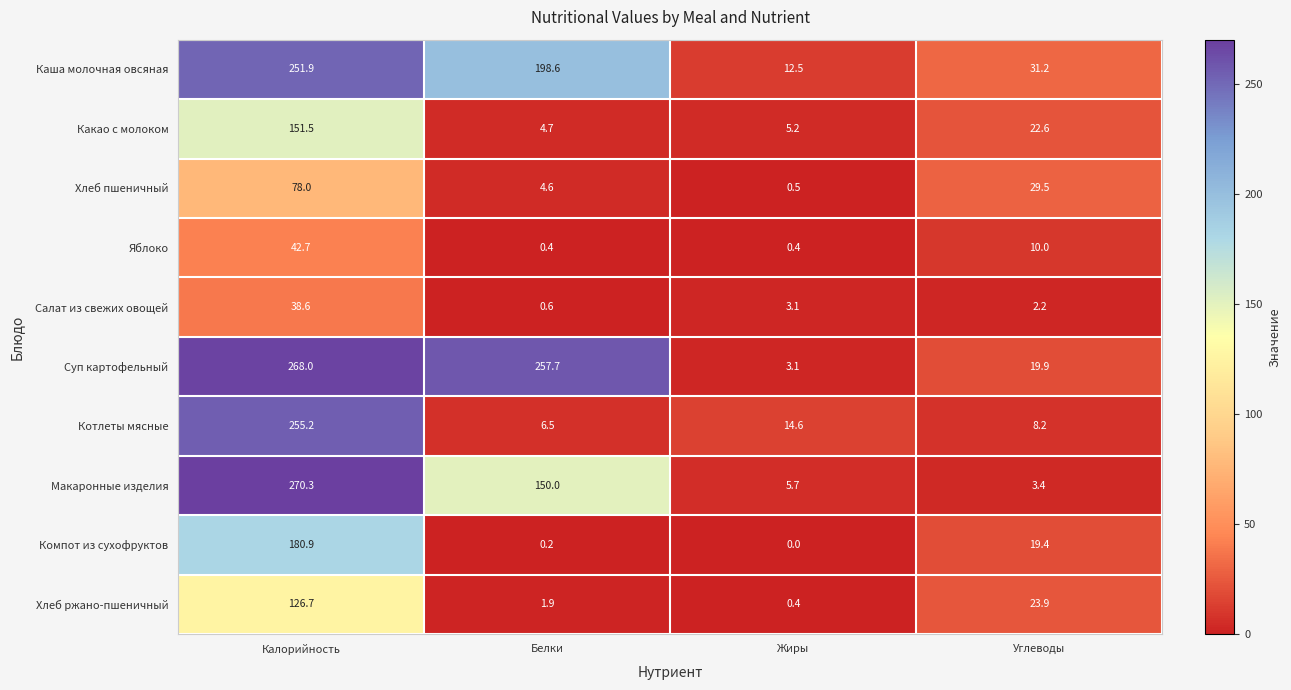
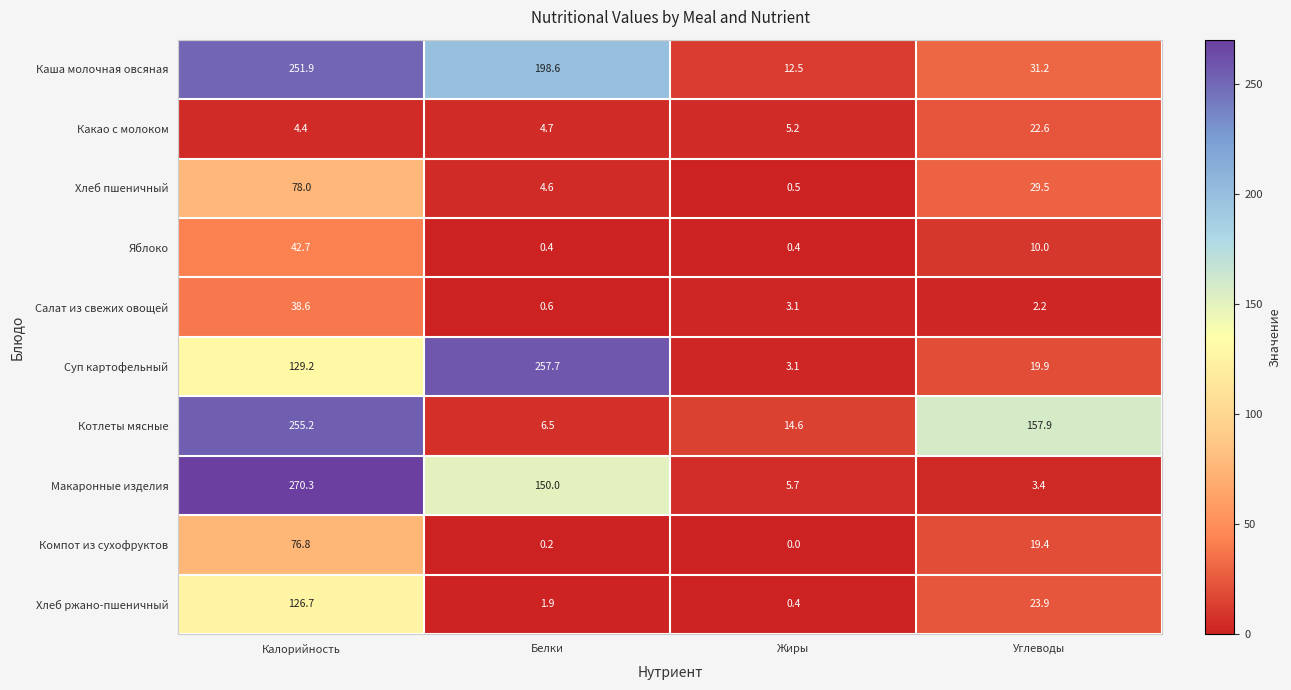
  {
    "Каша молочная овсяная": {
      "Калорийность": 251.9,
      "Белки": 198.6,
      "Жиры": 12.5,
      "Углеводы": 31.2
    },
    "Какао с молоком": {
-     "Калорийность": 151.5,
+     "Калорийность": 4.4,
      "Белки": 4.7,
      "Жиры": 5.2,
      "Углеводы": 22.6
    },
    "Хлеб пшеничный": {
      "Калорийность": 78.0,
      "Белки": 4.6,
      "Жиры": 0.5,
      "Углеводы": 29.5
    },
    "Яблоко": {
      "Калорийность": 42.7,
      "Белки": 0.4,
      "Жиры": 0.4,
      "Углеводы": 10.0
    },
    "Салат из свежих овощей": {
      "Калорийность": 38.6,
      "Белки": 0.6,
      "Жиры": 3.1,
      "Углеводы": 2.2
    },
    "Суп картофельный": {
-     "Калорийность": 268.0,
+     "Калорийность": 129.2,
      "Белки": 257.7,
      "Жиры": 3.1,
      "Углеводы": 19.9
    },
    "Котлеты мясные": {
      "Калорийность": 255.2,
      "Белки": 6.5,
      "Жиры": 14.6,
-     "Углеводы": 8.2
+     "Углеводы": 157.9
    },
    "Макаронные изделия": {
      "Калорийность": 270.3,
      "Белки": 150.0,
      "Жиры": 5.7,
      "Углеводы": 3.4
    },
    "Компот из сухофруктов": {
-     "Калорийность": 180.9,
+     "Калорийность": 76.8,
      "Белки": 0.2,
      "Жиры": 0.0,
      "Углеводы": 19.4
    },
    "Хлеб ржано-пшеничный": {
      "Калорийность": 126.7,
      "Белки": 1.9,
      "Жиры": 0.4,
      "Углеводы": 23.9
    }
  }
